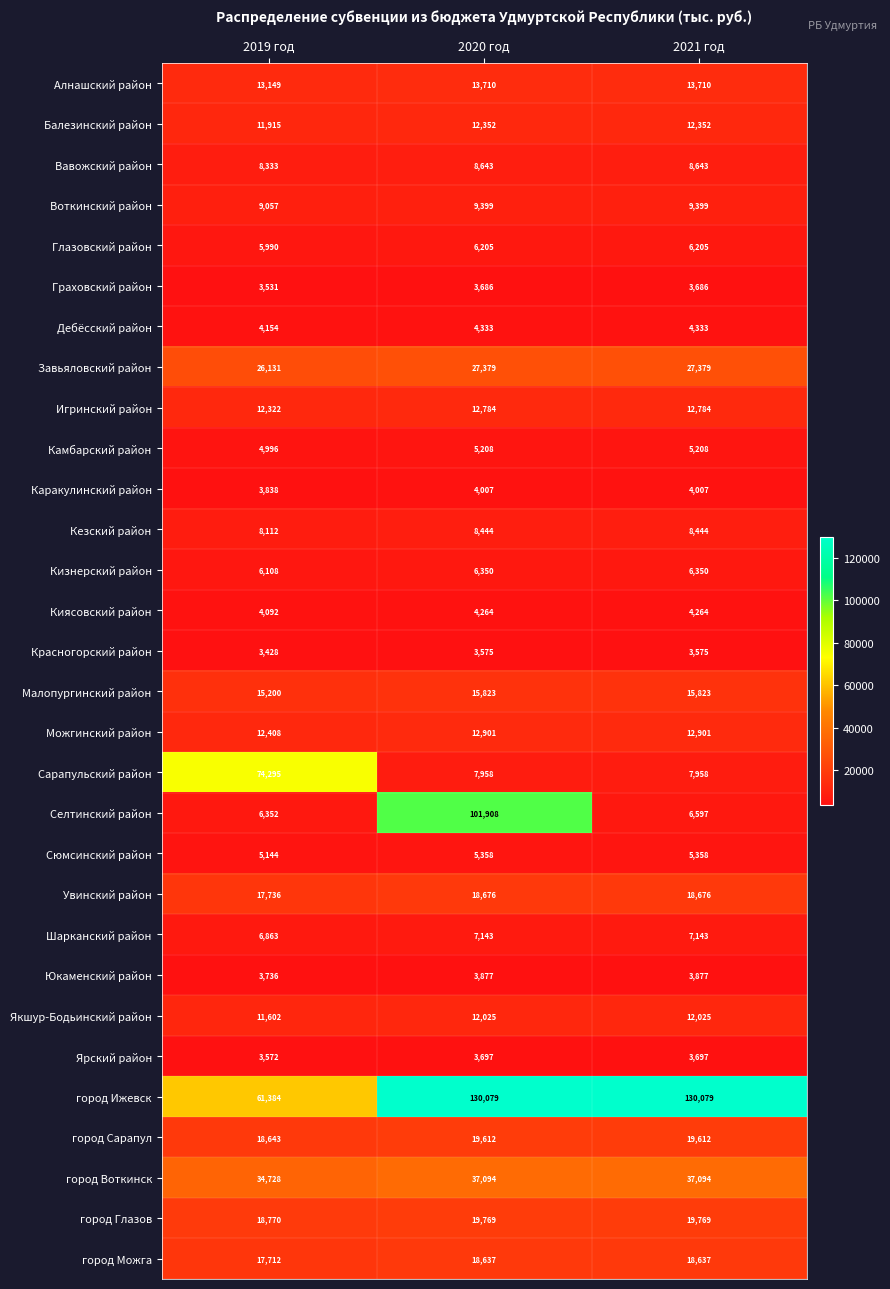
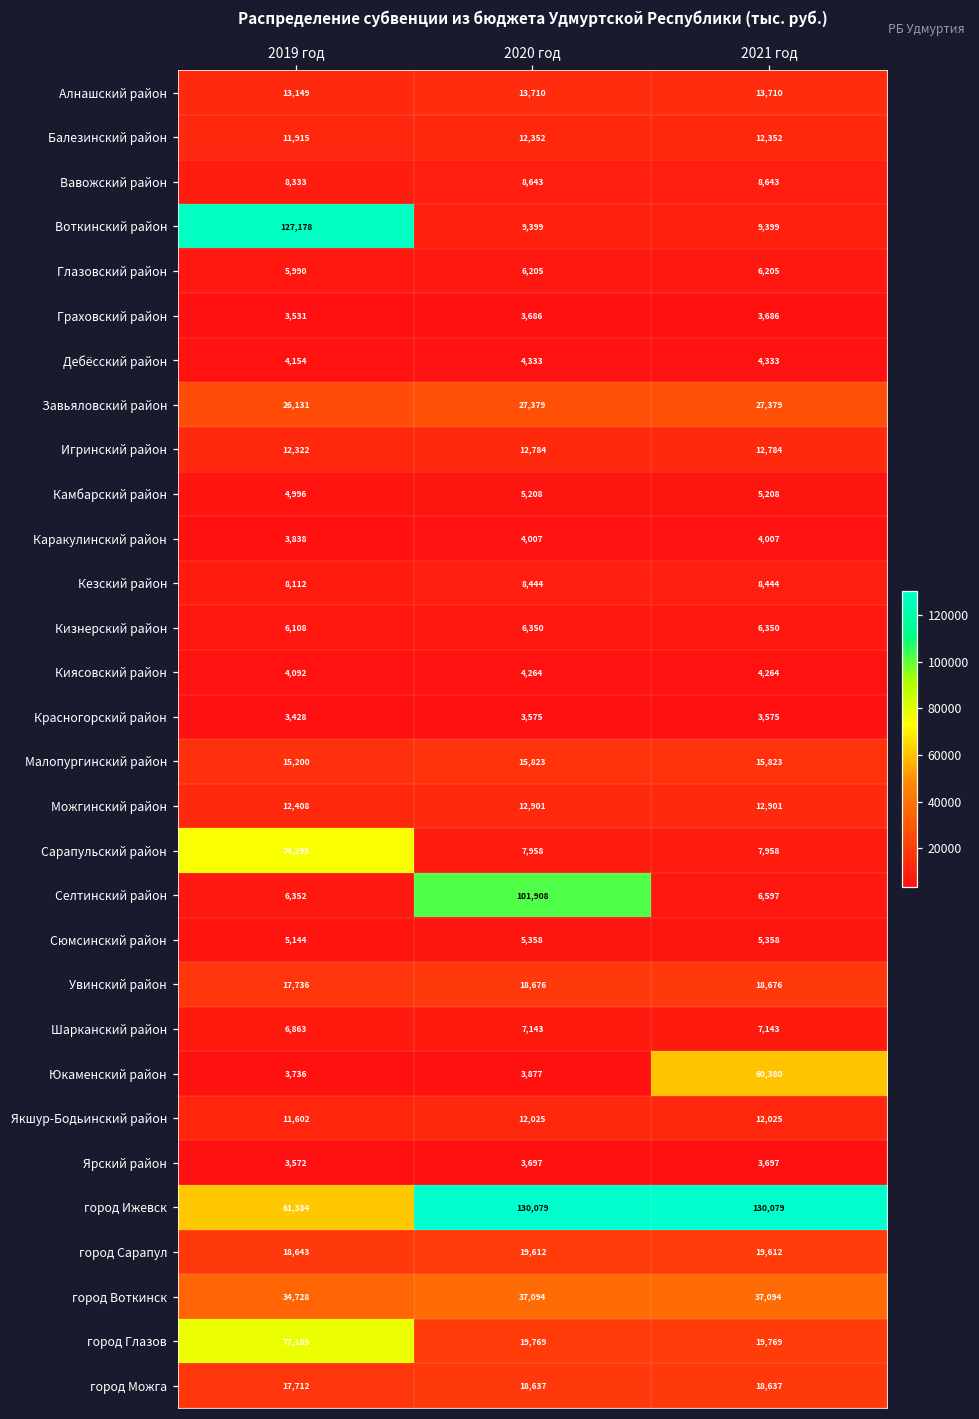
  {
    "Алнашский район": {
      "2019 год": "13,149",
      "2020 год": "13,710",
      "2021 год": "13,710"
    },
    "Балезинский район": {
      "2019 год": "11,915",
      "2020 год": "12,352",
      "2021 год": "12,352"
    },
    "Вавожский район": {
      "2019 год": "8,333",
      "2020 год": "8,643",
      "2021 год": "8,643"
    },
    "Воткинский район": {
-     "2019 год": "9,057",
+     "2019 год": "127,178",
      "2020 год": "9,399",
      "2021 год": "9,399"
    },
    "Глазовский район": {
      "2019 год": "5,990",
      "2020 год": "6,205",
      "2021 год": "6,205"
    },
    "Граховский район": {
      "2019 год": "3,531",
      "2020 год": "3,686",
      "2021 год": "3,686"
    },
    "Дебёсский район": {
      "2019 год": "4,154",
      "2020 год": "4,333",
      "2021 год": "4,333"
    },
    "Завьяловский район": {
      "2019 год": "26,131",
      "2020 год": "27,379",
      "2021 год": "27,379"
    },
    "Игринский район": {
      "2019 год": "12,322",
      "2020 год": "12,784",
      "2021 год": "12,784"
    },
    "Камбарский район": {
      "2019 год": "4,996",
      "2020 год": "5,208",
      "2021 год": "5,208"
    },
    "Каракулинский район": {
      "2019 год": "3,838",
      "2020 год": "4,007",
      "2021 год": "4,007"
    },
    "Кезский район": {
      "2019 год": "8,112",
      "2020 год": "8,444",
      "2021 год": "8,444"
    },
    "Кизнерский район": {
      "2019 год": "6,108",
      "2020 год": "6,350",
      "2021 год": "6,350"
    },
    "Киясовский район": {
      "2019 год": "4,092",
      "2020 год": "4,264",
      "2021 год": "4,264"
    },
    "Красногорский район": {
      "2019 год": "3,428",
      "2020 год": "3,575",
      "2021 год": "3,575"
    },
    "Малопургинский район": {
      "2019 год": "15,200",
      "2020 год": "15,823",
      "2021 год": "15,823"
    },
    "Можгинский район": {
      "2019 год": "12,408",
      "2020 год": "12,901",
      "2021 год": "12,901"
    },
    "Сарапульский район": {
      "2019 год": "74,295",
      "2020 год": "7,958",
      "2021 год": "7,958"
    },
    "Селтинский район": {
      "2019 год": "6,352",
      "2020 год": "101,908",
      "2021 год": "6,597"
    },
    "Сюмсинский район": {
      "2019 год": "5,144",
      "2020 год": "5,358",
      "2021 год": "5,358"
    },
    "Увинский район": {
      "2019 год": "17,736",
      "2020 год": "18,676",
      "2021 год": "18,676"
    },
    "Шарканский район": {
      "2019 год": "6,863",
      "2020 год": "7,143",
      "2021 год": "7,143"
    },
    "Юкаменский район": {
      "2019 год": "3,736",
      "2020 год": "3,877",
-     "2021 год": "3,877"
+     "2021 год": "60,380"
    },
    "Якшур-Бодьинский район": {
      "2019 год": "11,602",
      "2020 год": "12,025",
      "2021 год": "12,025"
    },
    "Ярский район": {
      "2019 год": "3,572",
      "2020 год": "3,697",
      "2021 год": "3,697"
    },
    "город Ижевск": {
      "2019 год": "61,384",
      "2020 год": "130,079",
      "2021 год": "130,079"
    },
    "город Сарапул": {
      "2019 год": "18,643",
      "2020 год": "19,612",
      "2021 год": "19,612"
    },
    "город Воткинск": {
      "2019 год": "34,728",
      "2020 год": "37,094",
      "2021 год": "37,094"
    },
    "город Глазов": {
-     "2019 год": "18,770",
+     "2019 год": "77,189",
      "2020 год": "19,769",
      "2021 год": "19,769"
    },
    "город Можга": {
      "2019 год": "17,712",
      "2020 год": "18,637",
      "2021 год": "18,637"
    }
  }
